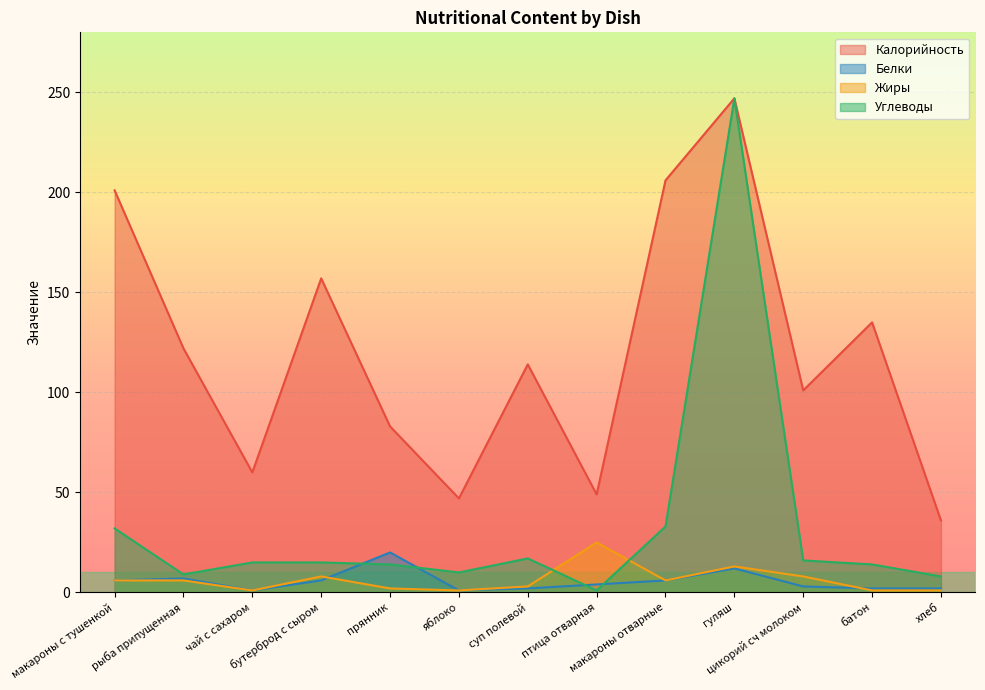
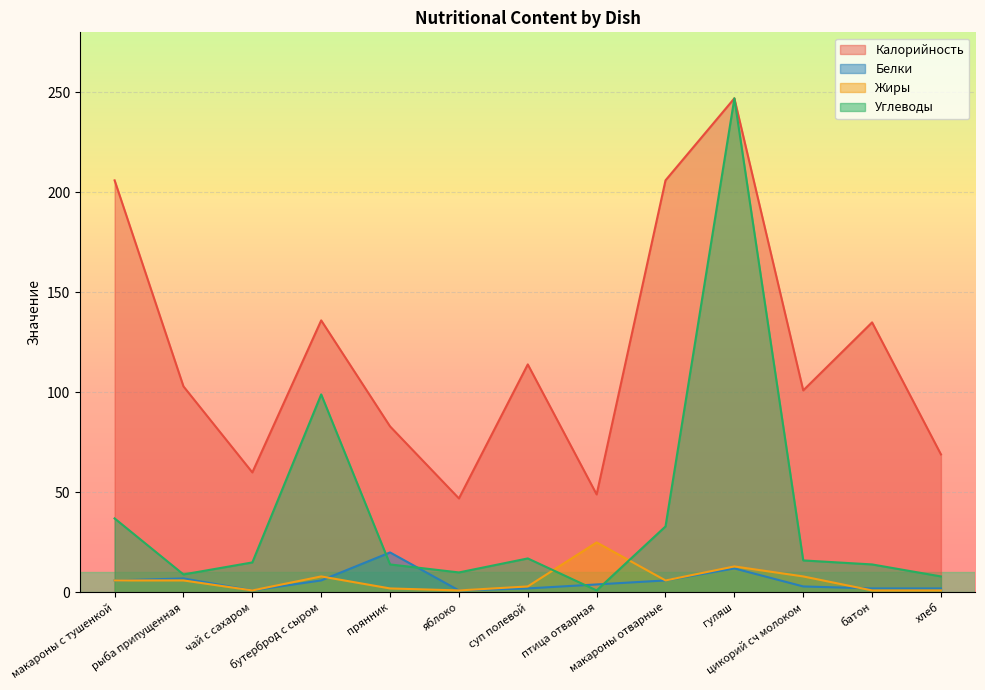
  {
    "Калорийность": {
-     "макароны с тушенкой": 201,
-     "рыба припущенная": 122,
+     "макароны с тушенкой": 206,
+     "рыба припущенная": 103,
      "чай с сахаром": 60,
-     "бутерброд с сыром": 157,
+     "бутерброд с сыром": 136,
      "прянник": 83,
      "яблоко": 47,
      "суп полевой": 114,
      "птица отварная": 49,
      "макароны отварные": 206,
      "цикорий сч молоком": 101,
      "батон": 135,
-     "хлеб": 36
+     "хлеб": 69
    },
    "Белки": {
      "бутерброд с сыром": 6,
      "прянник": 20,
      "птица отварная": 4,
      "цикорий сч молоком": 3
    },
    "Жиры": {
      "бутерброд с сыром": 8,
      "прянник": 2,
      "птица отварная": 25,
      "цикорий сч молоком": 8
    },
    "Углеводы": {
-     "макароны с тушенкой": 32,
+     "макароны с тушенкой": 37,
      "рыба припущенная": 9,
      "чай с сахаром": 15,
-     "бутерброд с сыром": 15,
+     "бутерброд с сыром": 99,
      "прянник": 14,
      "яблоко": 10,
      "суп полевой": 17,
      "птица отварная": 1,
      "макароны отварные": 33,
      "цикорий сч молоком": 16,
      "батон": 14,
      "хлеб": 8
    }
  }
